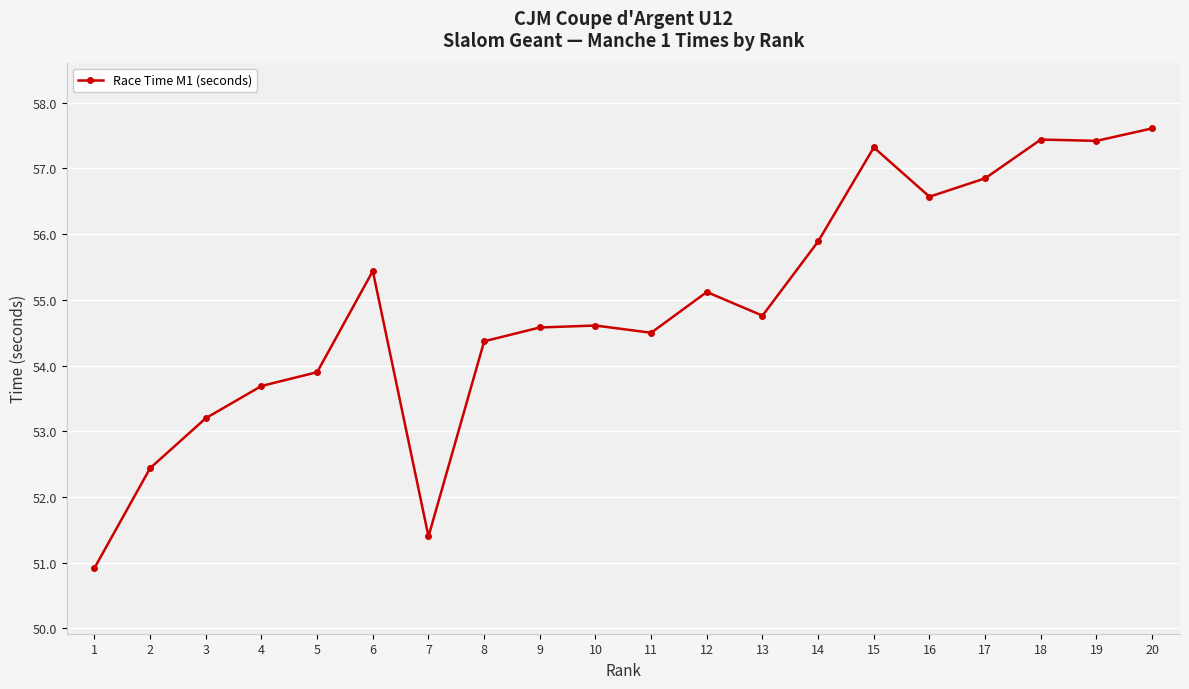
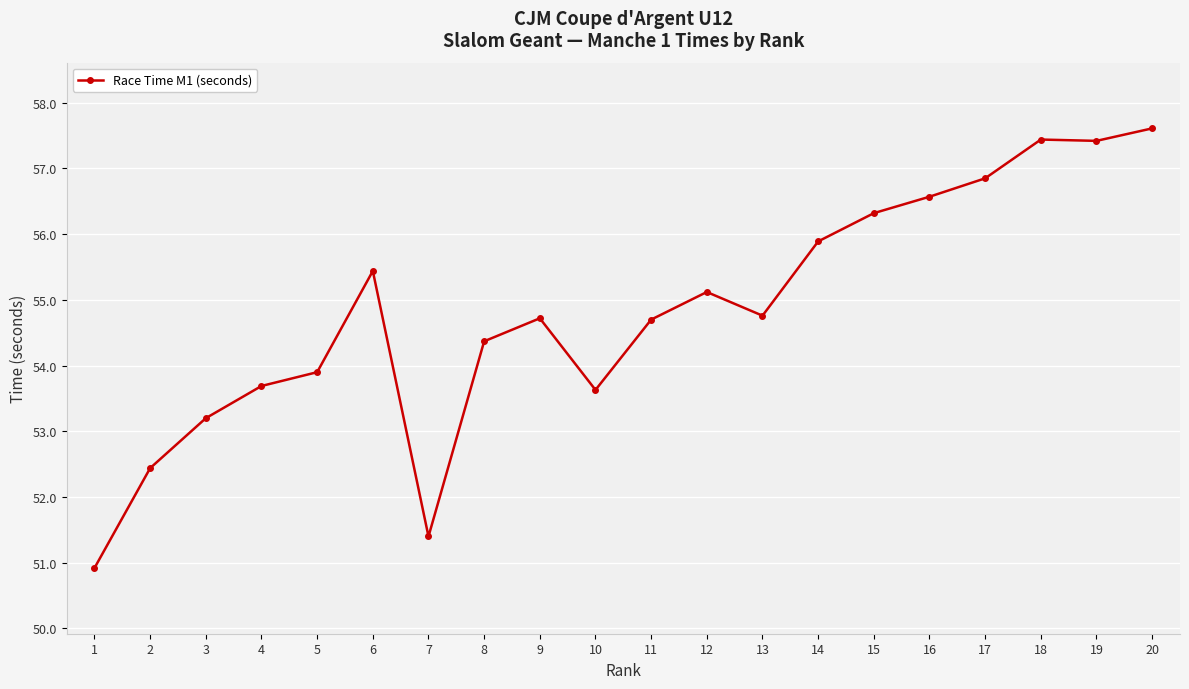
  {
    "1": 50.9,
    "2": 52.4,
    "3": 53.2,
    "4": 53.7,
    "5": 53.9,
    "6": 55.4,
    "7": 51.4,
    "8": 54.4,
-   "9": 54.6,
-   "10": 54.6,
-   "11": 54.5,
+   "9": 54.7,
+   "10": 53.6,
+   "11": 54.7,
    "12": 55.1,
    "13": 54.8,
    "14": 55.9,
-   "15": 57.3,
+   "15": 56.3,
    "16": 56.6,
    "17": 56.9,
    "18": 57.4,
    "19": 57.4,
    "20": 57.6
  }
